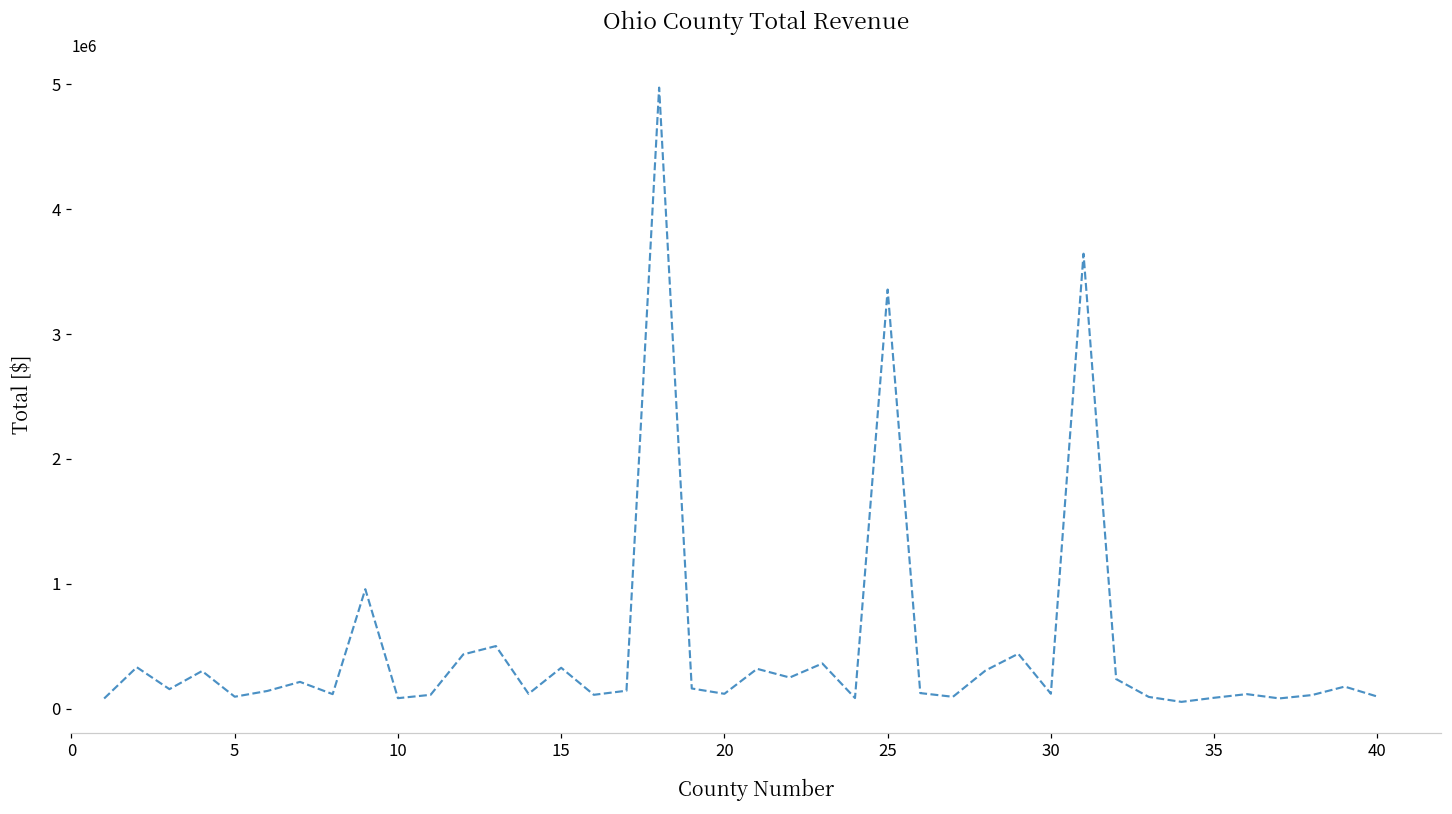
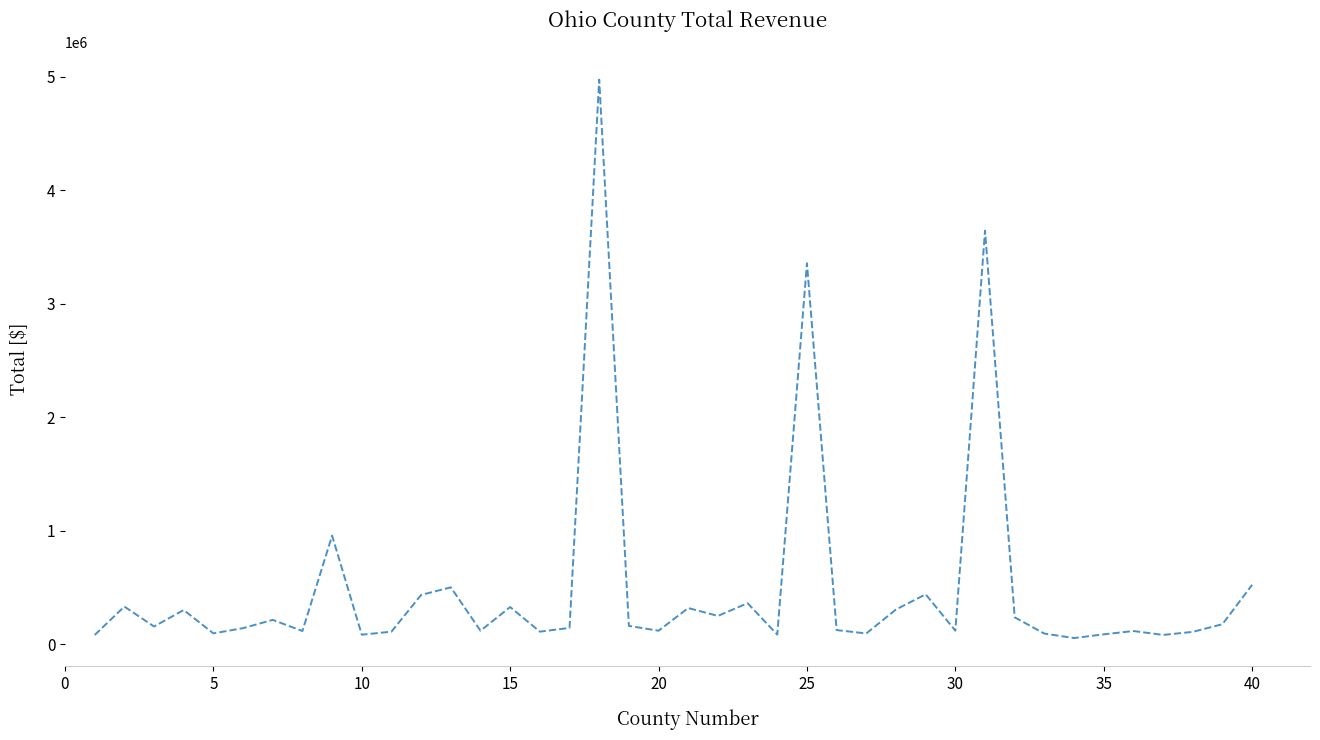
  {
    "5": 90000,
    "10": 80000,
    "15": 330000,
    "20": 120000,
    "25": 3360000,
    "30": 120000,
    "35": 90000,
-   "40": 100000
+   "40": 520000
  }
